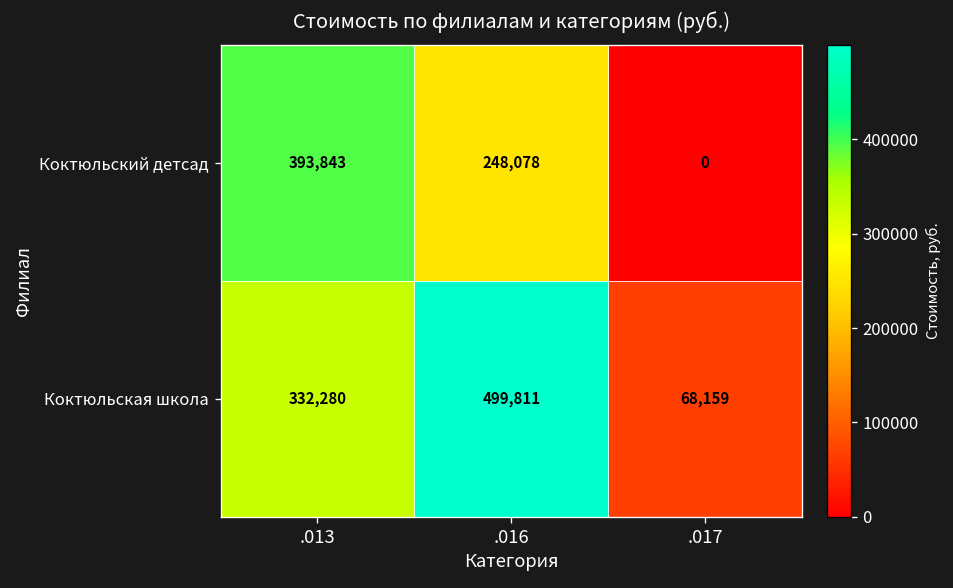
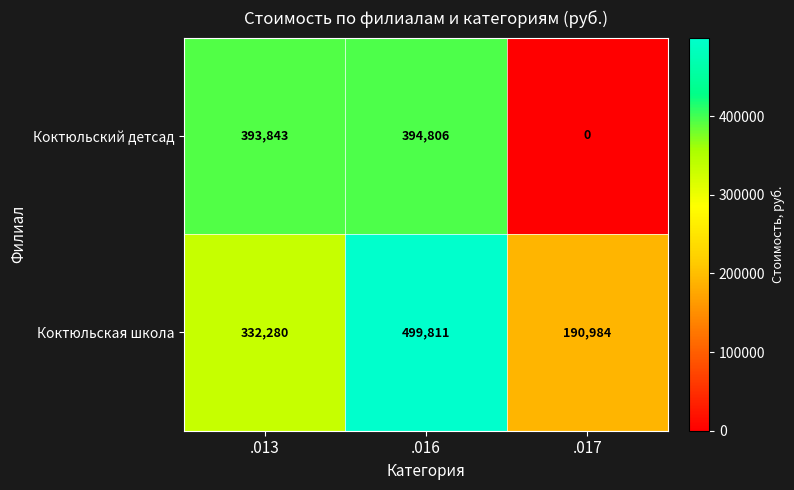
  {
    "Коктюльский детсад": {
      ".013": "393,843",
-     ".016": "248,078",
+     ".016": "394,806",
      ".017": "0"
    },
    "Коктюльская школа": {
      ".013": "332,280",
      ".016": "499,811",
-     ".017": "68,159"
+     ".017": "190,984"
    }
  }
